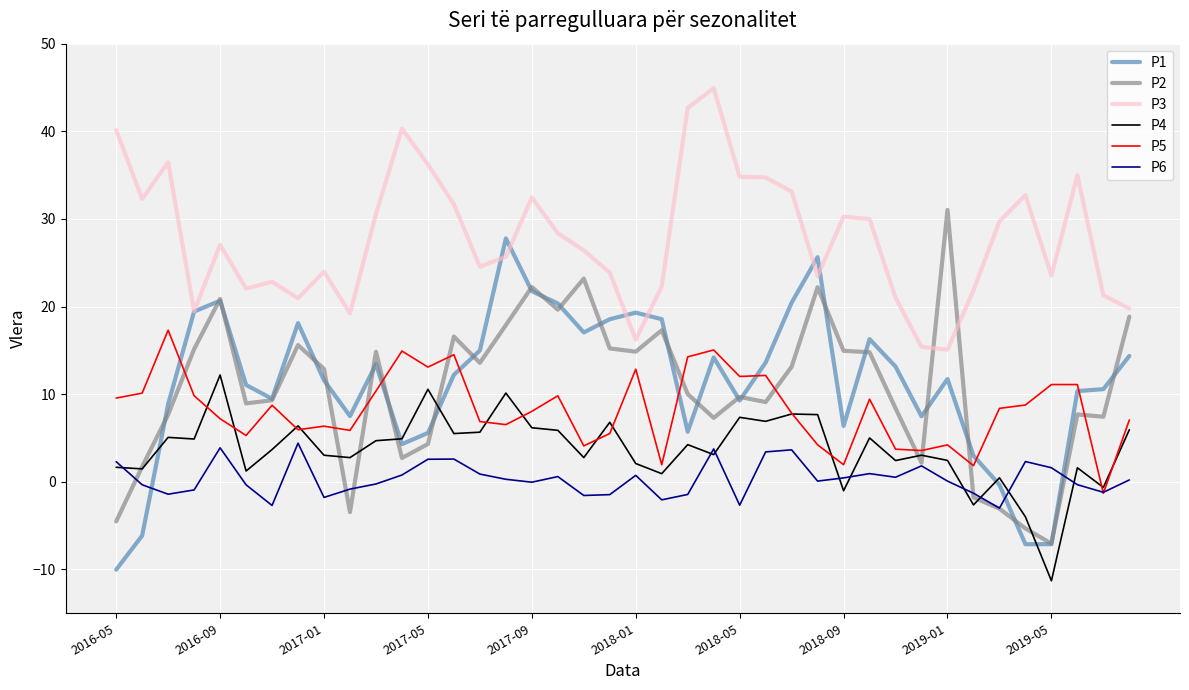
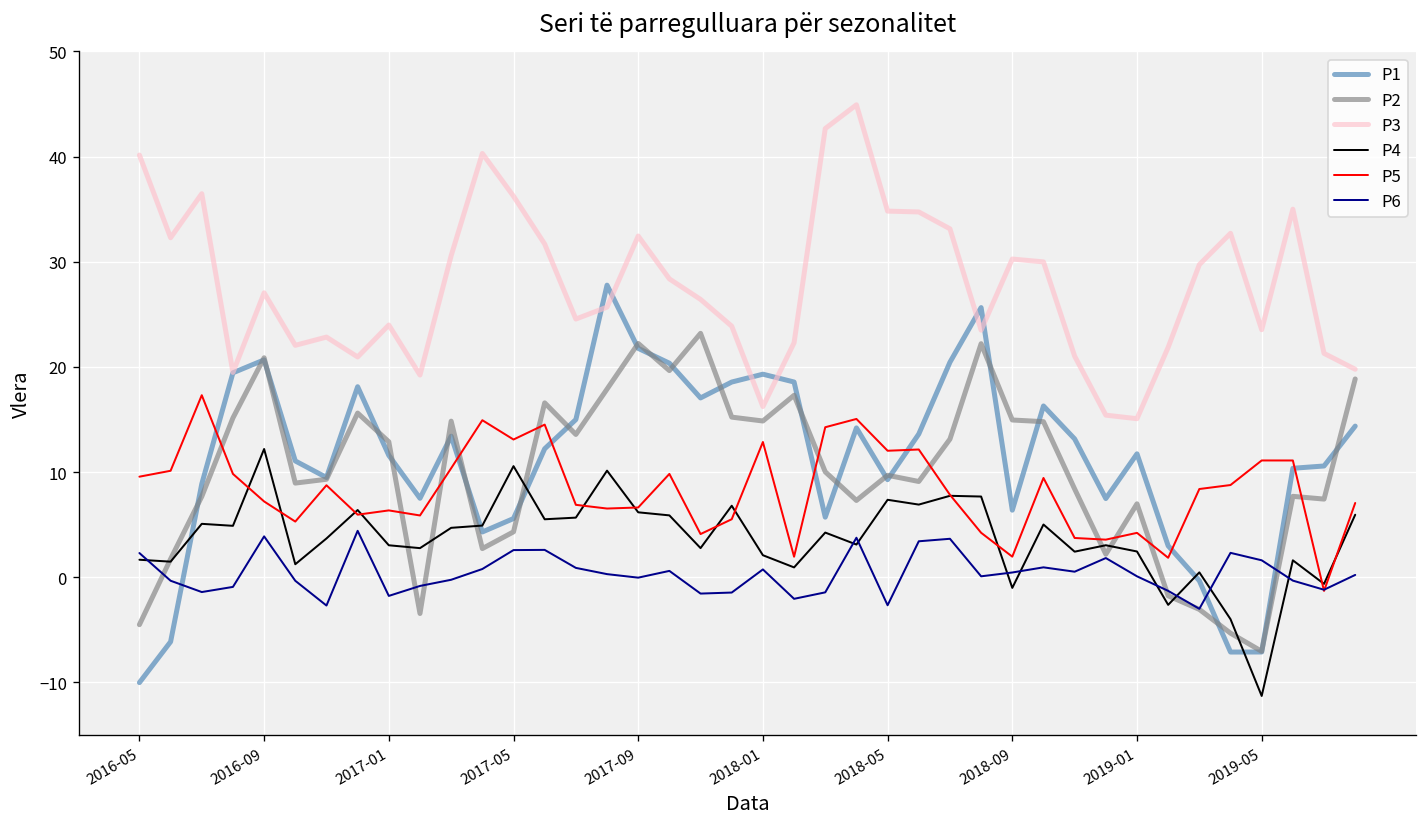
  {
    "P1": {
      "2016-05": -10,
      "2017-01": 12,
      "2017-05": 6,
      "2017-09": 22,
      "2018-01": 19,
      "2018-05": 9,
      "2018-09": 6,
      "2019-01": 12
    },
    "P2": {
      "2016-05": -5,
      "2017-01": 13,
      "2017-05": 4,
      "2017-09": 22,
      "2018-01": 15,
      "2018-05": 10,
      "2018-09": 15,
-     "2019-01": 31
+     "2019-01": 7
    },
    "P3": {
      "2016-05": 40,
      "2016-09": 27,
      "2017-01": 24,
      "2017-05": 36,
      "2017-09": 32,
      "2018-01": 16,
      "2018-05": 35,
      "2018-09": 30,
      "2019-01": 15,
      "2019-05": 24
    },
    "P4": {
      "2016-05": 2,
      "2016-09": 12,
      "2017-01": 3,
      "2017-05": 11,
      "2017-09": 6,
      "2018-01": 2,
      "2018-05": 7,
      "2018-09": -1,
      "2019-01": 2,
      "2019-05": -11
    },
    "P5": {
      "2016-05": 10,
      "2016-09": 7,
      "2017-01": 6,
      "2017-05": 13,
-     "2017-09": 8,
+     "2017-09": 7,
      "2018-01": 13,
      "2018-05": 12,
      "2018-09": 2,
      "2019-01": 4,
      "2019-05": 11
    },
    "P6": {
      "2016-05": 2,
      "2016-09": 4,
      "2017-01": -2,
      "2017-05": 3,
      "2017-09": 0,
      "2018-01": 1,
      "2018-05": -3,
      "2018-09": 0,
      "2019-01": 0,
      "2019-05": 2
    }
  }
